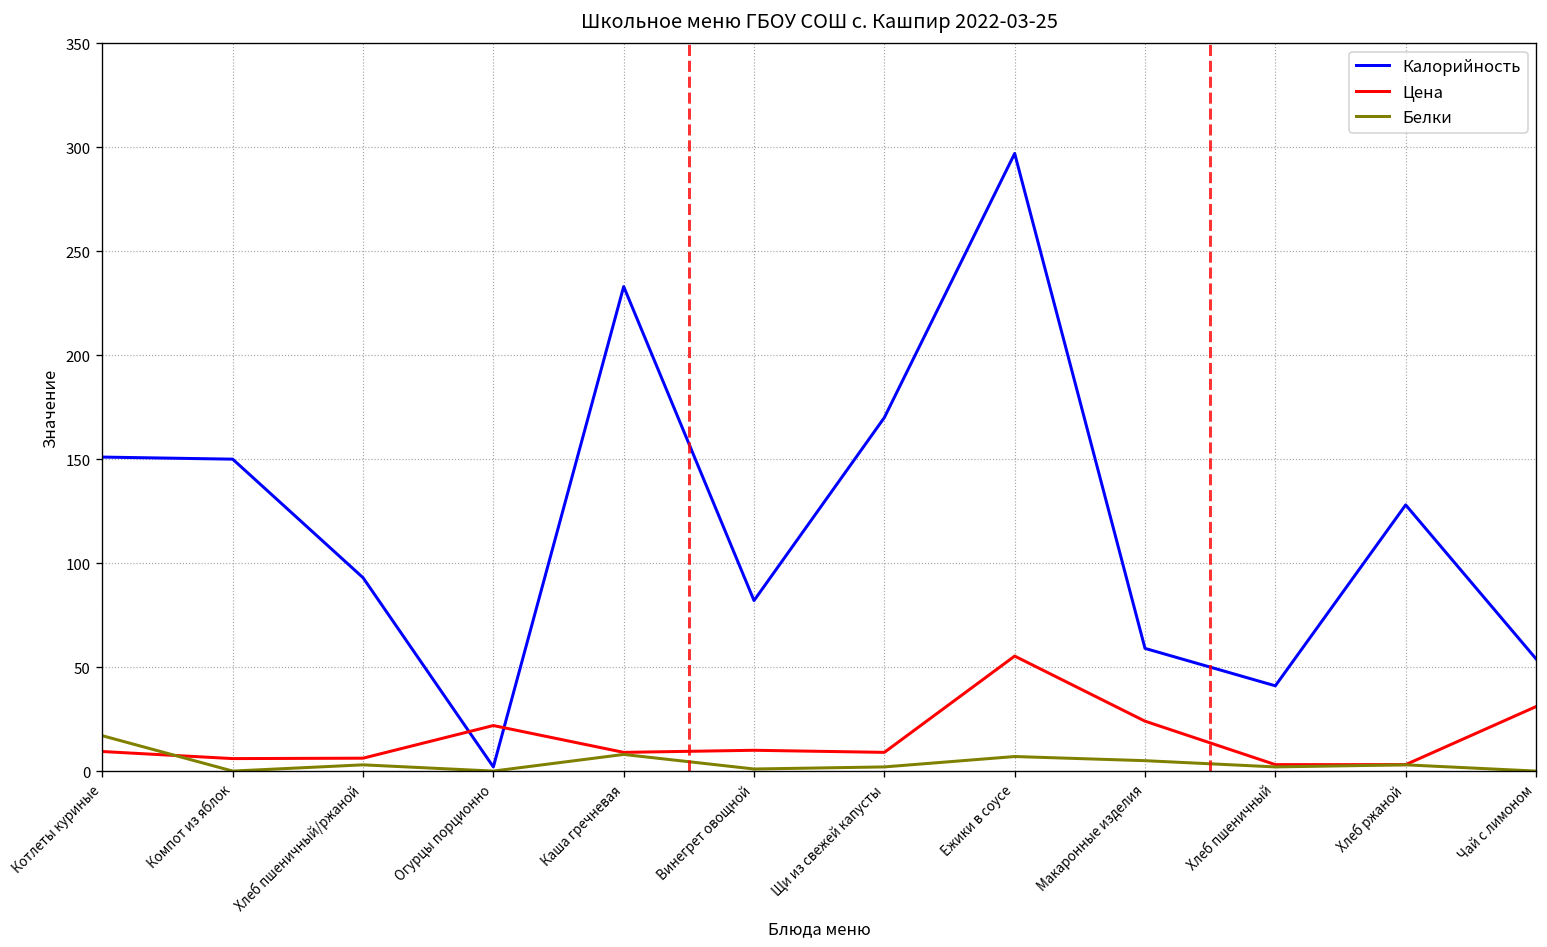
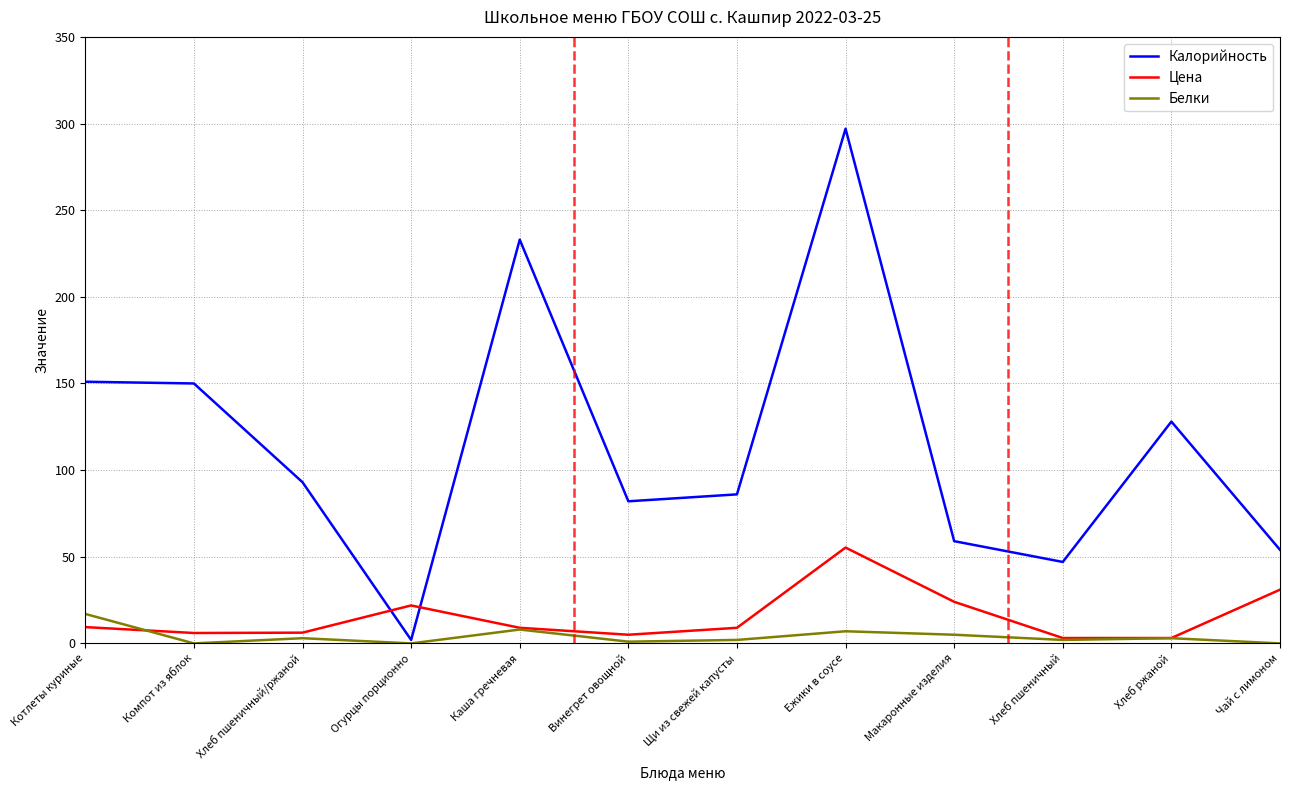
  {
    "Калорийность": {
      "Котлеты куриные": 151,
      "Компот из яблок": 150,
      "Хлеб пшеничный/ржаной": 93,
      "Огурцы порционно": 2,
      "Каша гречневая": 233,
      "Винегрет овощной": 82,
-     "Щи из свежей капусты": 170,
+     "Щи из свежей капусты": 86,
      "Ежики в соусе": 297,
      "Макаронные изделия": 59,
-     "Хлеб пшеничный": 41,
+     "Хлеб пшеничный": 47,
      "Хлеб ржаной": 128,
      "Чай с лимоном": 54
    },
    "Цена": {
      "Котлеты куриные": 9,
      "Компот из яблок": 6,
      "Хлеб пшеничный/ржаной": 6,
      "Огурцы порционно": 22,
-     "Винегрет овощной": 10,
+     "Винегрет овощной": 5,
      "Щи из свежей капусты": 9,
      "Ежики в соусе": 55,
      "Макаронные изделия": 24,
      "Чай с лимоном": 31
    },
    "Белки": {
      "Котлеты куриные": 17,
      "Компот из яблок": 0,
      "Хлеб пшеничный/ржаной": 3,
      "Огурцы порционно": 0,
      "Винегрет овощной": 1,
      "Щи из свежей капусты": 2,
      "Ежики в соусе": 7,
      "Макаронные изделия": 5,
      "Чай с лимоном": 0
    }
  }
